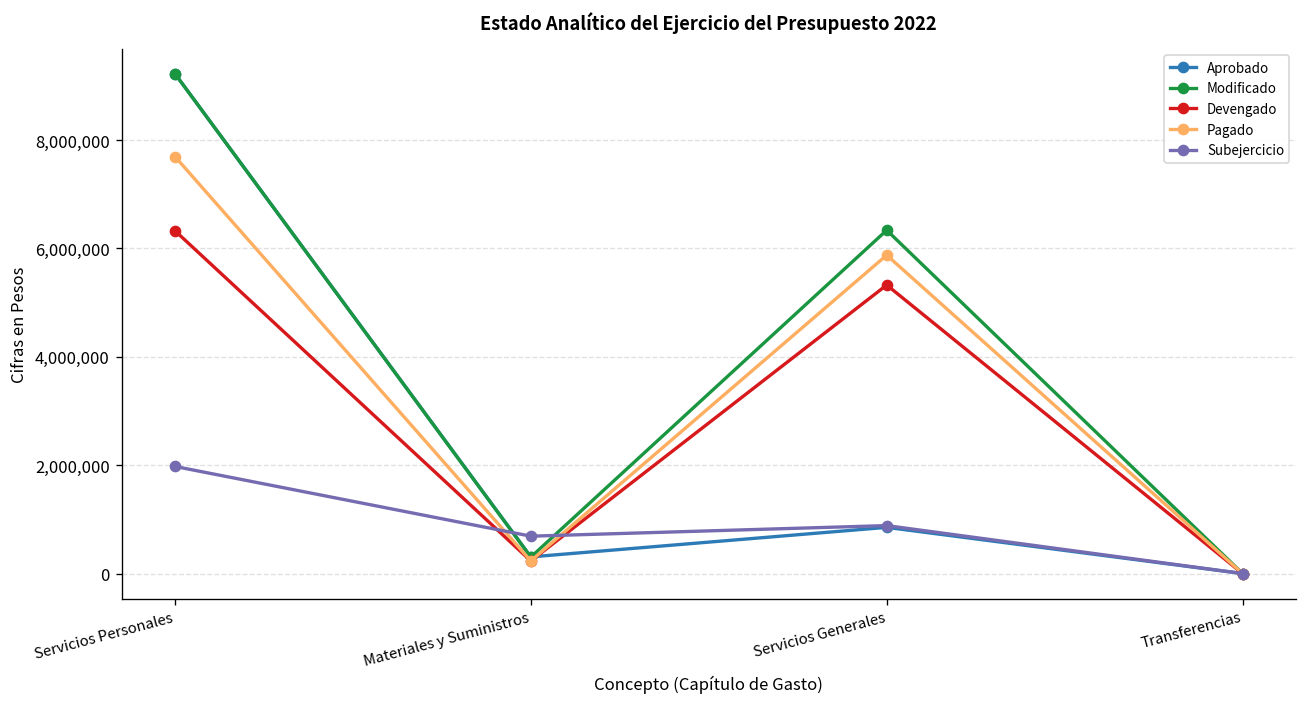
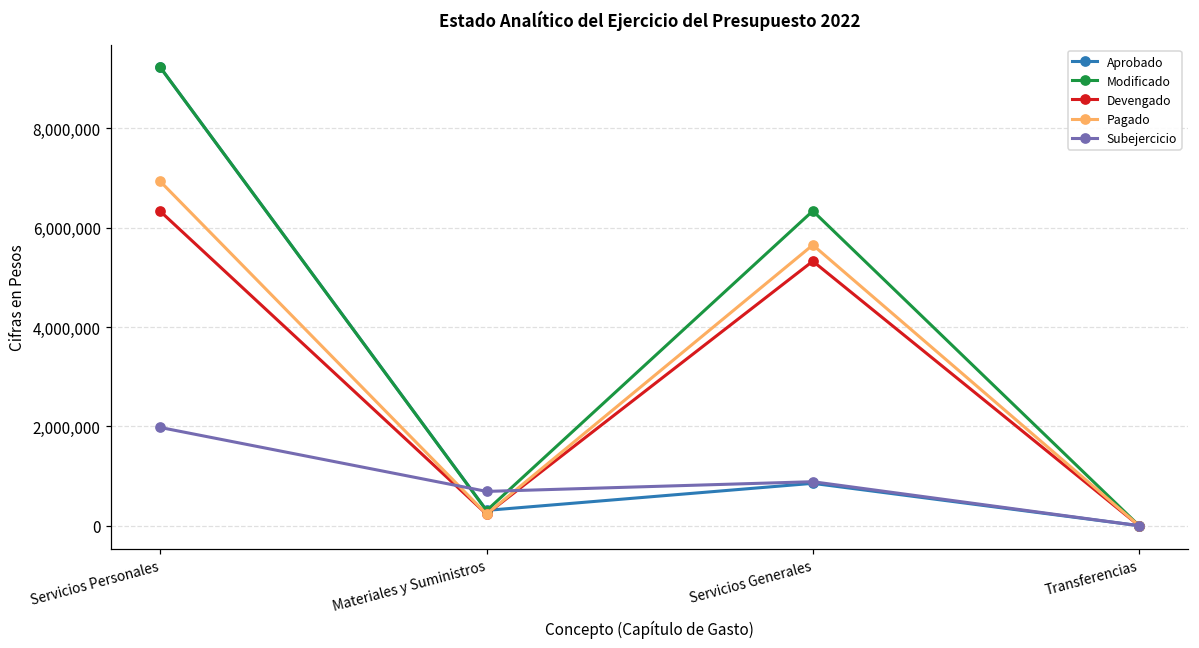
  {
    "Modificado": {
      "Servicios Generales": "6,300,000"
    },
    "Devengado": {
      "Servicios Personales": "6,300,000",
      "Servicios Generales": "5,300,000"
    },
    "Pagado": {
-     "Servicios Personales": "7,700,000",
-     "Servicios Generales": "5,900,000"
+     "Servicios Personales": "6,900,000",
+     "Servicios Generales": "5,700,000"
    },
    "Subejercicio": {
      "Servicios Personales": "2,000,000",
      "Materiales y Suministros": "700,000"
    }
  }
